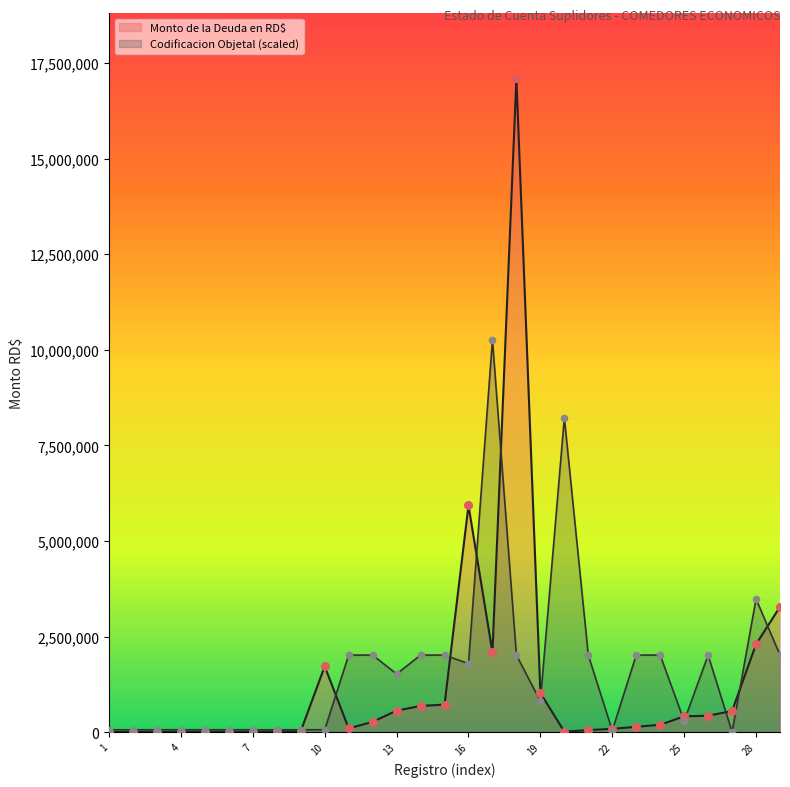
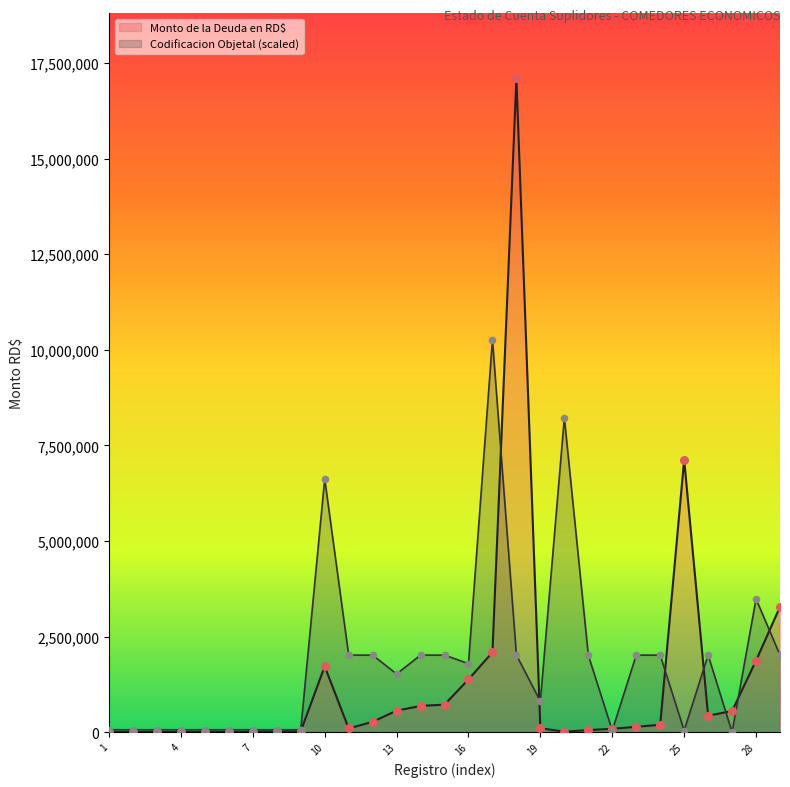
  {
    "Monto de la Deuda en RD$": {
      "10": "1,700,000",
      "13": "600,000",
-     "16": "5,900,000",
-     "19": "1,000,000",
-     "25": "400,000",
-     "28": "2,300,000"
+     "16": "1,400,000",
+     "19": "100,000",
+     "25": "7,100,000",
+     "28": "1,900,000"
    },
    "Codificacion Objetal (scaled)": {
-     "10": "100,000",
+     "10": "6,600,000",
      "13": "1,500,000",
      "16": "1,800,000",
      "19": "800,000",
-     "25": "300,000",
+     "25": "0",
      "28": "3,500,000"
    }
  }
